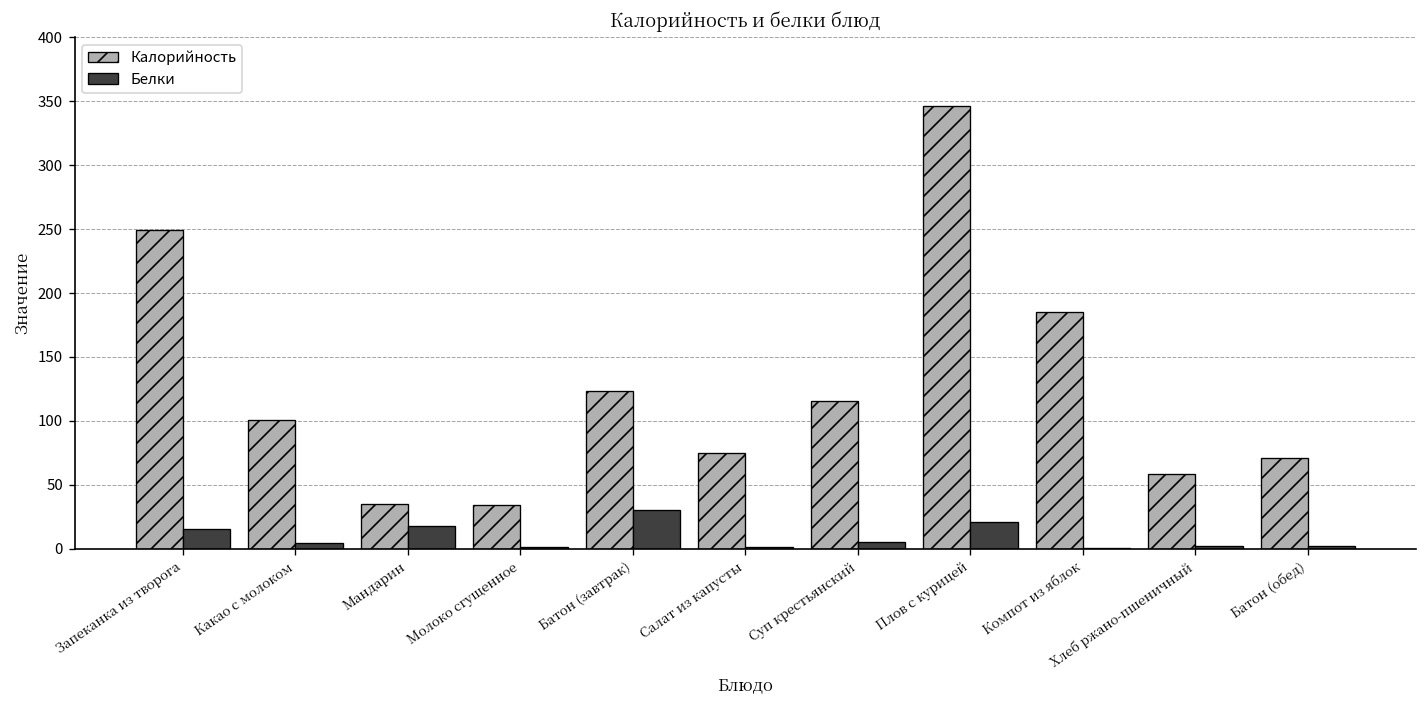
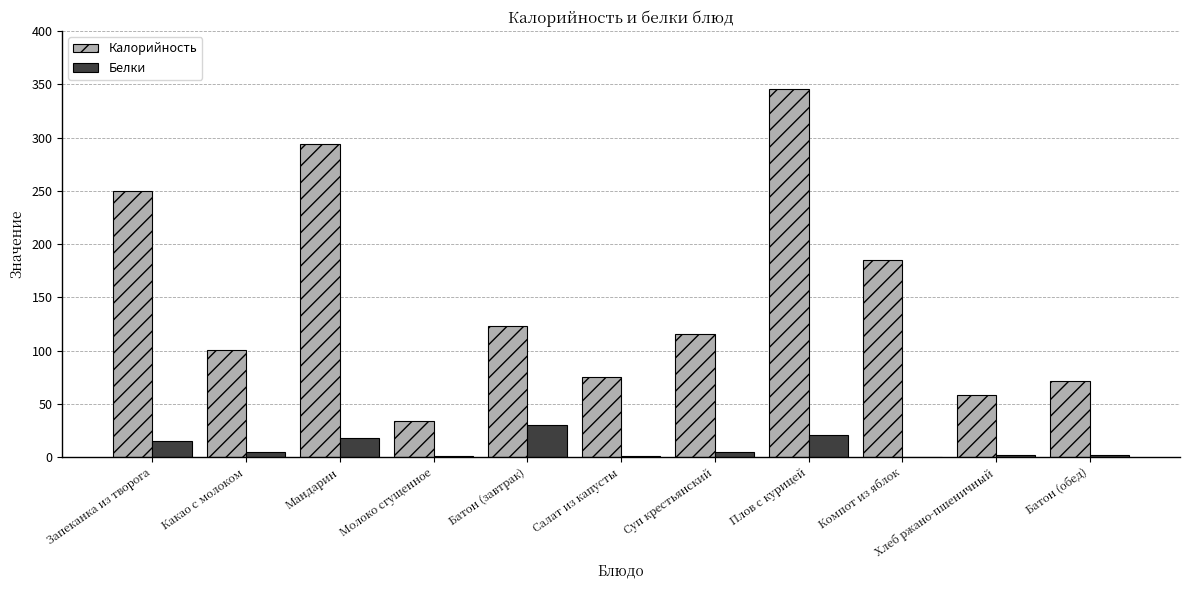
  {
    "Калорийность": {
      "Запеканка из творога": 250,
      "Какао с молоком": 100,
-     "Мандарин": 35,
+     "Мандарин": 294,
      "Молоко сгущенное": 34,
      "Батон (завтрак)": 123,
      "Салат из капусты": 75,
      "Суп крестьянский": 116,
      "Плов с курицей": 346,
      "Компот из яблок": 185,
      "Хлеб ржано-пшеничный": 59,
      "Батон (обед)": 71
    },
    "Белки": {
      "Запеканка из творога": 16,
      "Какао с молоком": 5,
      "Мандарин": 18,
      "Батон (завтрак)": 30,
      "Суп крестьянский": 5,
      "Плов с курицей": 21,
      "Батон (обед)": 2
    }
  }
